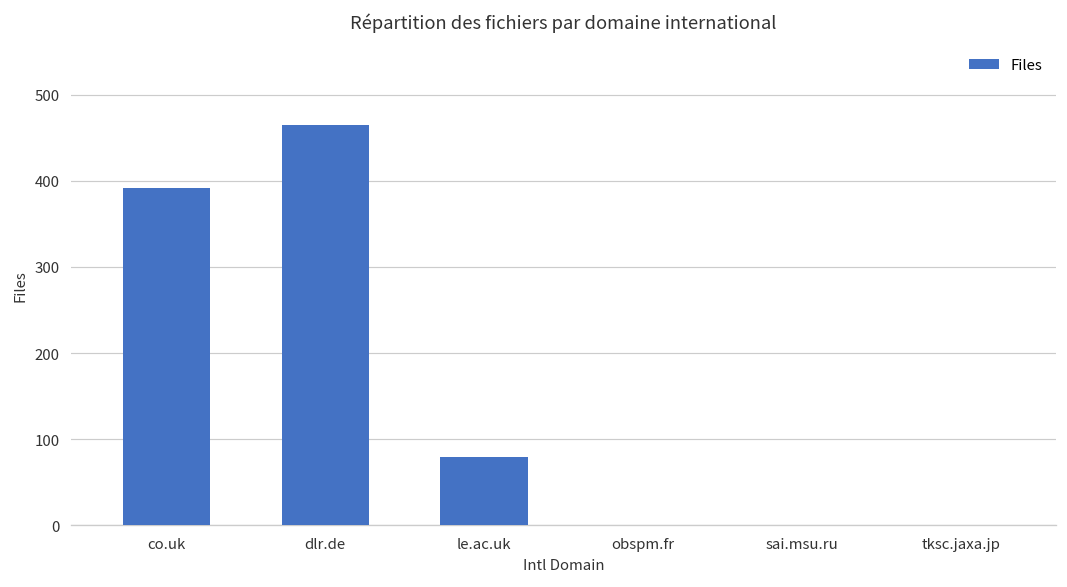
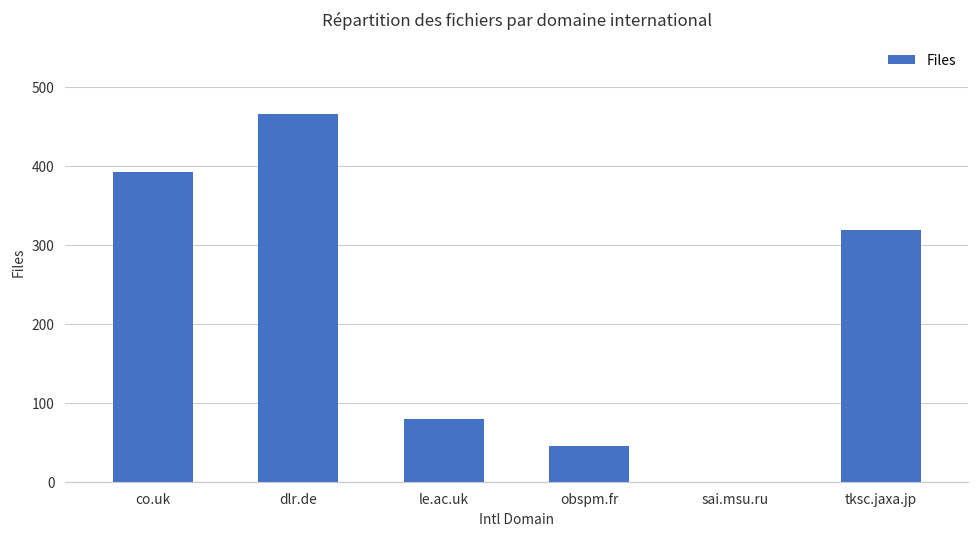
  {
    "co.uk": 390,
    "dlr.de": 470,
    "le.ac.uk": 80,
-   "obspm.fr": 0,
+   "obspm.fr": 50,
    "sai.msu.ru": 0,
-   "tksc.jaxa.jp": 0
+   "tksc.jaxa.jp": 320
  }
